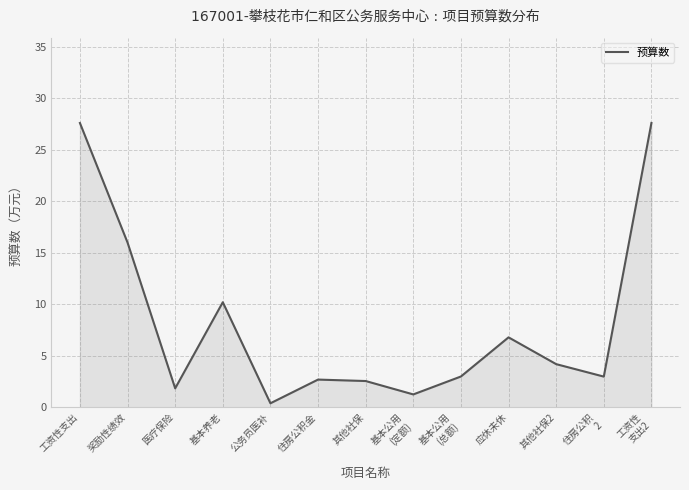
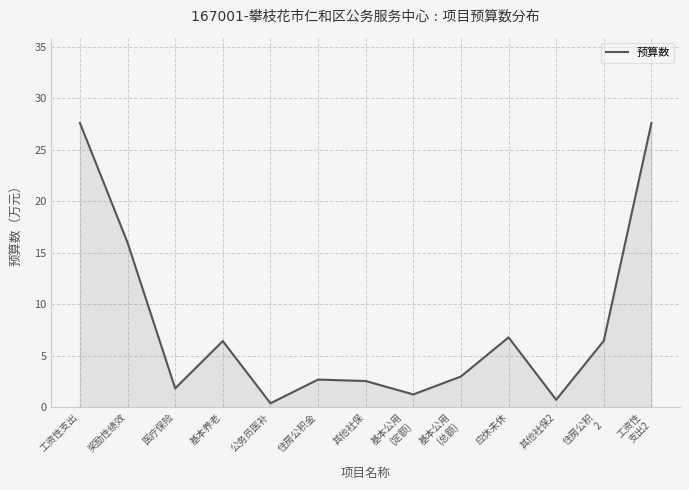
  {
    "工资性支出": 27.6,
    "奖励性绩效": 16.0,
    "医疗保险": 1.9,
-   "基本养老": 10.2,
+   "基本养老": 6.4,
    "公务员医补": 0.4,
    "住房公积金": 2.7,
    "其他社保": 2.6,
    "基本公用 (定额)": 1.3,
    "基本公用 (总额)": 3.0,
    "应休未休": 6.8,
-   "其他社保2": 4.2,
-   "住房公积 2": 3.0,
+   "其他社保2": 0.7,
+   "住房公积 2": 6.5,
    "工资性 支出2": 27.6
  }
